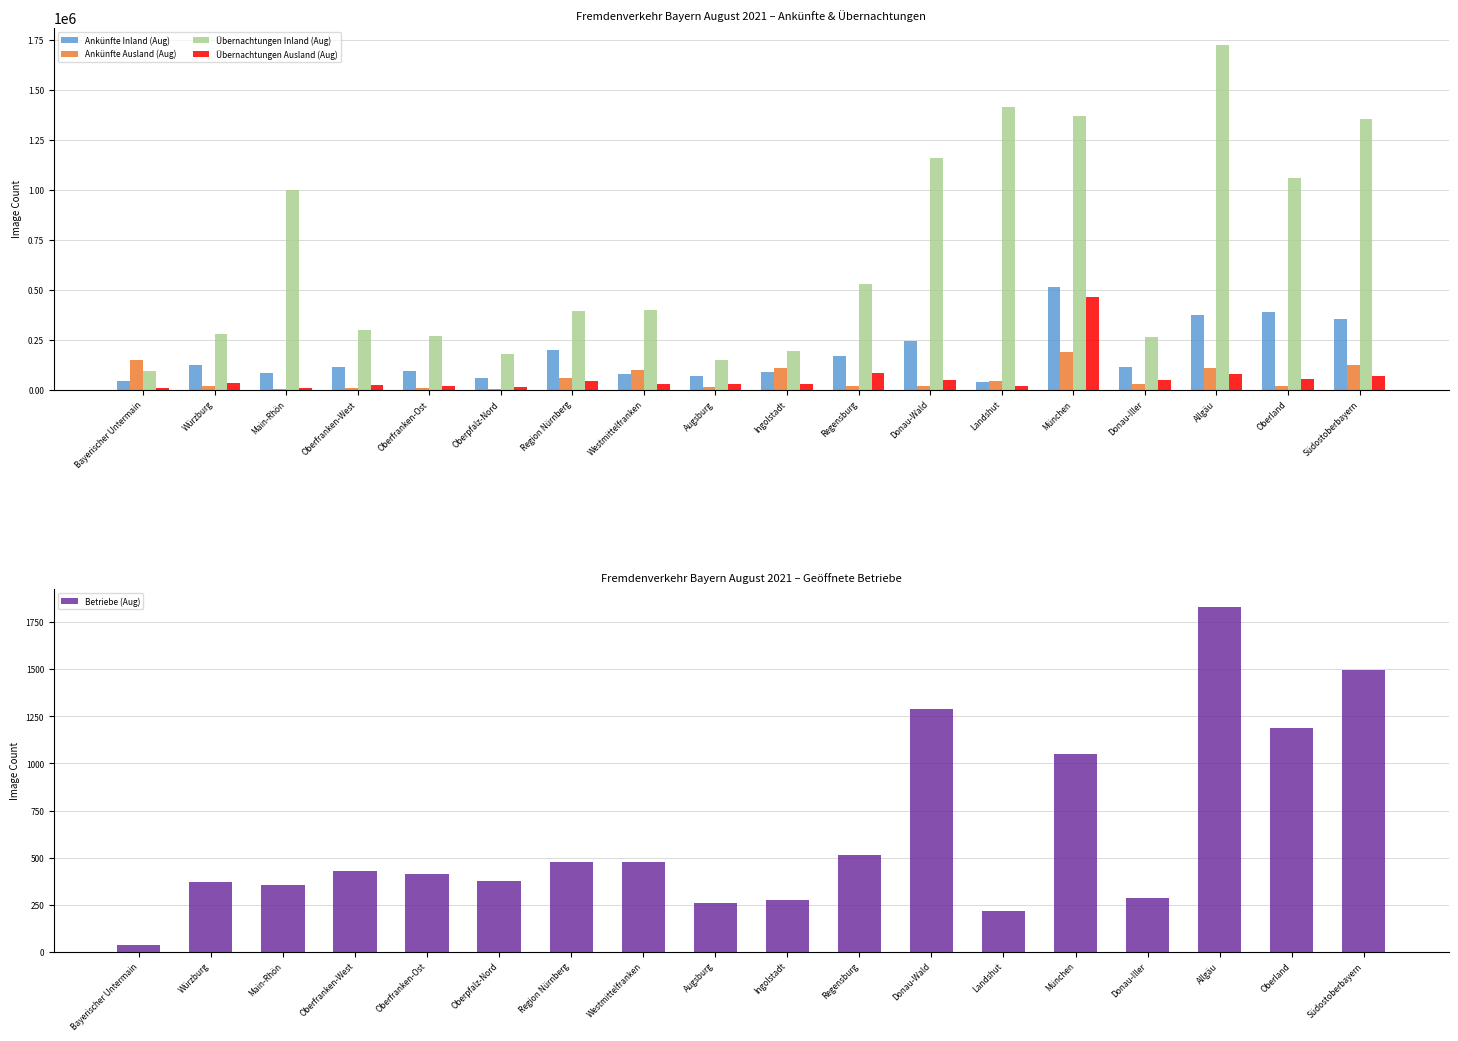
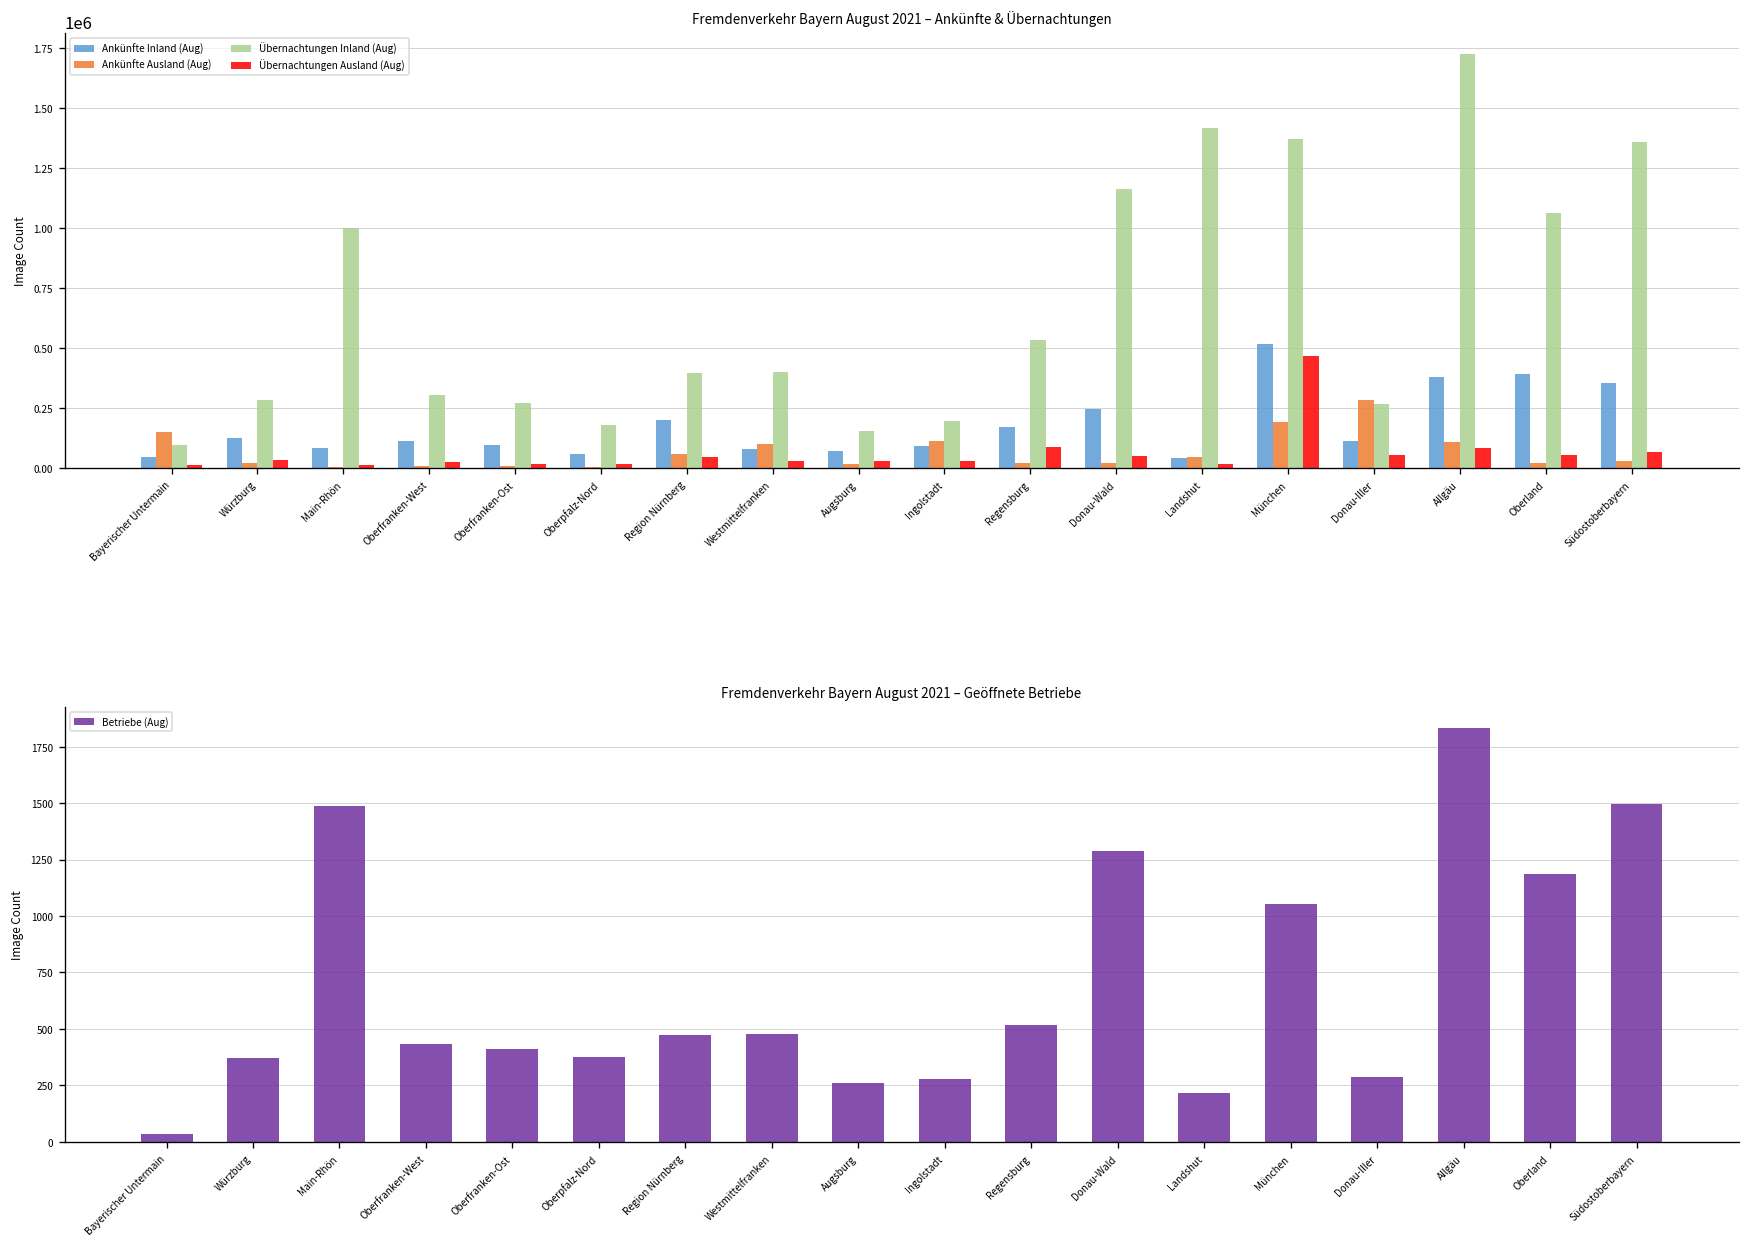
  {
    "Fremdenverkehr Bayern August 2021 – Ankünfte & Übernachtungen": {
      "Ankünfte Inland (Aug)": {
        "Bayerischer Untermain": 40000,
        "Würzburg": 130000,
        "Main-Rhön": 80000,
        "Oberfranken-West": 110000,
        "Oberfranken-Ost": 90000,
        "Oberpfalz-Nord": 60000,
        "Region Nürnberg": 200000,
        "Westmittelfranken": 80000,
        "Augsburg": 70000,
        "Ingolstadt": 90000,
        "Regensburg": 170000,
        "Donau-Wald": 250000,
        "Landshut": 40000,
        "München": 510000,
        "Donau-Iller": 110000,
        "Allgäu": 380000,
        "Oberland": 390000,
        "Südostoberbayern": 350000
      },
      "Ankünfte Ausland (Aug)": {
        "Bayerischer Untermain": 150000,
        "Würzburg": 20000,
        "Region Nürnberg": 60000,
        "Westmittelfranken": 100000,
        "Augsburg": 20000,
        "Ingolstadt": 110000,
        "Regensburg": 20000,
        "Donau-Wald": 20000,
        "Landshut": 50000,
        "München": 190000,
-       "Donau-Iller": 30000,
+       "Donau-Iller": 280000,
        "Allgäu": 110000,
        "Oberland": 20000,
-       "Südostoberbayern": 120000
+       "Südostoberbayern": 30000
      },
      "Übernachtungen Inland (Aug)": {
        "Bayerischer Untermain": 100000,
        "Würzburg": 280000,
        "Main-Rhön": 1000000,
        "Oberfranken-West": 300000,
        "Oberfranken-Ost": 270000,
        "Oberpfalz-Nord": 180000,
        "Region Nürnberg": 400000,
        "Westmittelfranken": 400000,
        "Augsburg": 150000,
        "Ingolstadt": 200000,
        "Regensburg": 530000,
        "Donau-Wald": 1160000,
        "Landshut": 1420000,
        "München": 1370000,
        "Donau-Iller": 260000,
        "Allgäu": 1730000,
        "Oberland": 1060000,
        "Südostoberbayern": 1360000
      },
      "Übernachtungen Ausland (Aug)": {
        "Würzburg": 30000,
        "Oberfranken-West": 20000,
        "Oberfranken-Ost": 20000,
        "Oberpfalz-Nord": 20000,
        "Region Nürnberg": 40000,
        "Westmittelfranken": 30000,
        "Augsburg": 30000,
        "Ingolstadt": 30000,
        "Regensburg": 80000,
        "Donau-Wald": 50000,
        "Landshut": 20000,
        "München": 460000,
        "Donau-Iller": 50000,
        "Allgäu": 80000,
        "Oberland": 50000,
        "Südostoberbayern": 70000
      }
    },
    "Fremdenverkehr Bayern August 2021 – Geöffnete Betriebe": {
      "Bayerischer Untermain": 40,
      "Würzburg": 370,
-     "Main-Rhön": 360,
+     "Main-Rhön": 1490,
      "Oberfranken-West": 430,
      "Oberfranken-Ost": 410,
      "Oberpfalz-Nord": 370,
      "Region Nürnberg": 470,
      "Westmittelfranken": 480,
      "Augsburg": 260,
      "Ingolstadt": 280,
      "Regensburg": 520,
      "Donau-Wald": 1290,
      "Landshut": 220,
      "München": 1050,
      "Donau-Iller": 290,
      "Allgäu": 1830,
      "Oberland": 1190,
      "Südostoberbayern": 1500
    }
  }
